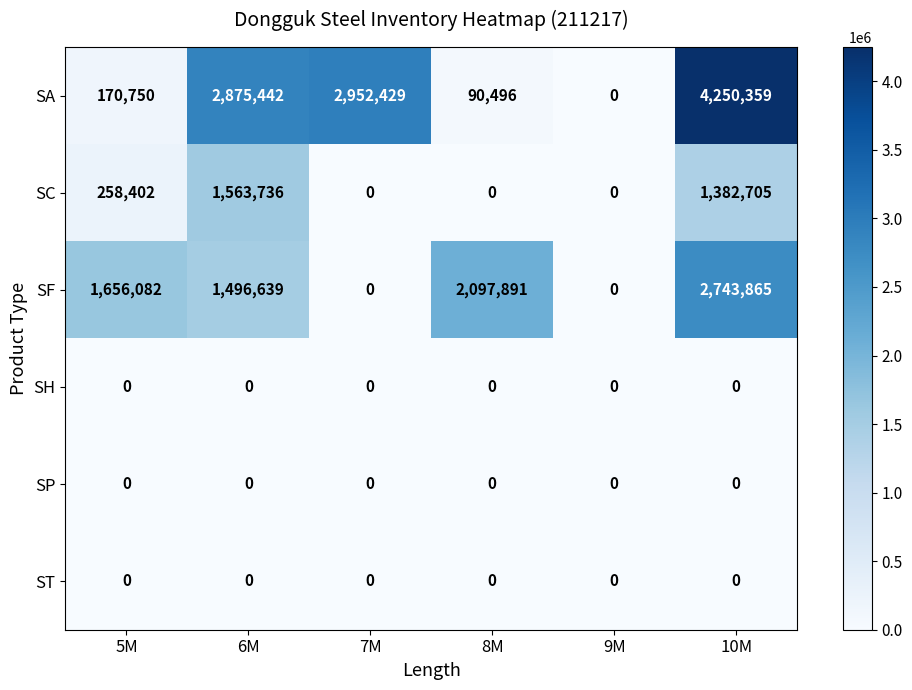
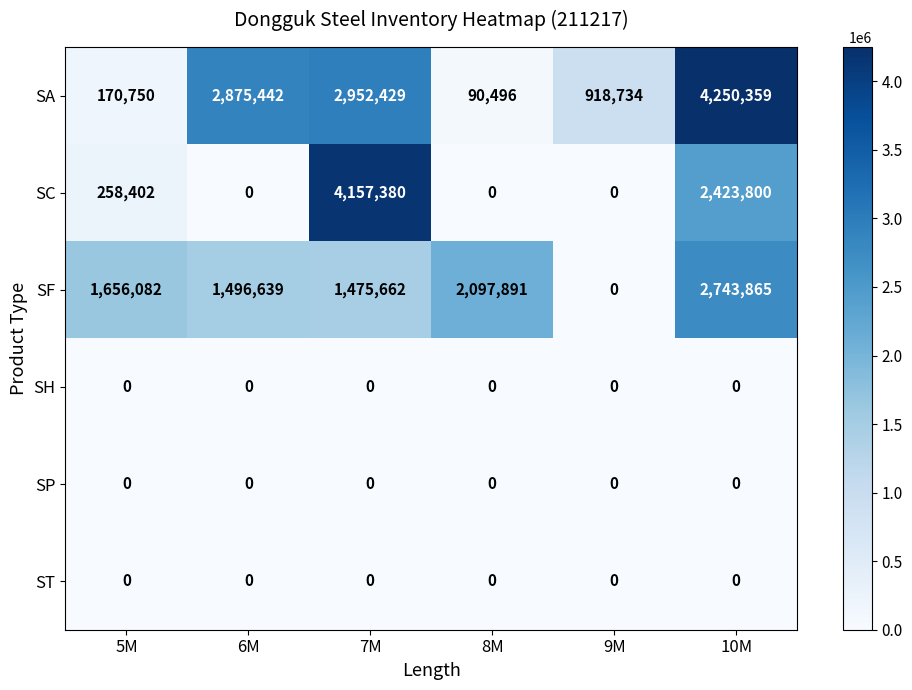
  {
    "SA": {
      "5M": "170,750",
      "6M": "2,875,442",
      "7M": "2,952,429",
      "8M": "90,496",
-     "9M": "0",
+     "9M": "918,734",
      "10M": "4,250,359"
    },
    "SC": {
      "5M": "258,402",
-     "6M": "1,563,736",
-     "7M": "0",
+     "6M": "0",
+     "7M": "4,157,380",
      "8M": "0",
      "9M": "0",
-     "10M": "1,382,705"
+     "10M": "2,423,800"
    },
    "SF": {
      "5M": "1,656,082",
      "6M": "1,496,639",
-     "7M": "0",
+     "7M": "1,475,662",
      "8M": "2,097,891",
      "9M": "0",
      "10M": "2,743,865"
    },
    "SH": {
      "5M": "0",
      "6M": "0",
      "7M": "0",
      "8M": "0",
      "9M": "0",
      "10M": "0"
    },
    "SP": {
      "5M": "0",
      "6M": "0",
      "7M": "0",
      "8M": "0",
      "9M": "0",
      "10M": "0"
    },
    "ST": {
      "5M": "0",
      "6M": "0",
      "7M": "0",
      "8M": "0",
      "9M": "0",
      "10M": "0"
    }
  }
